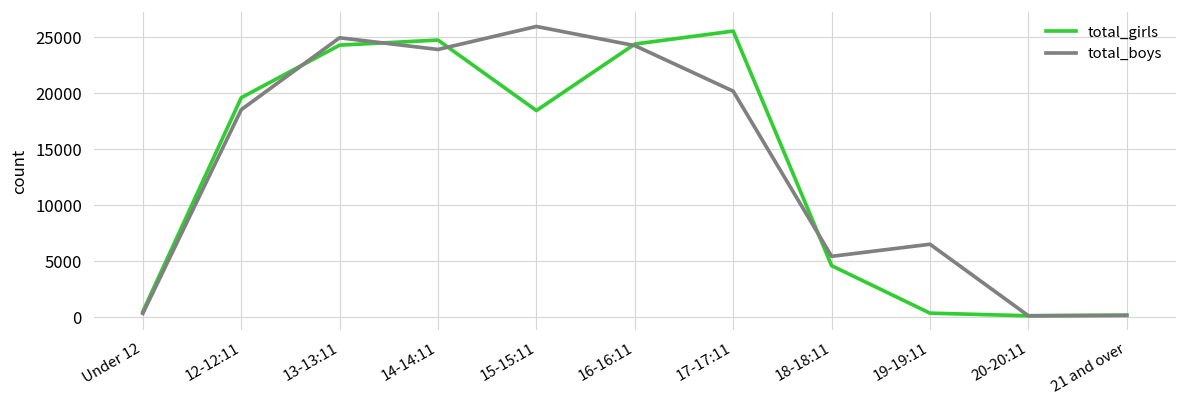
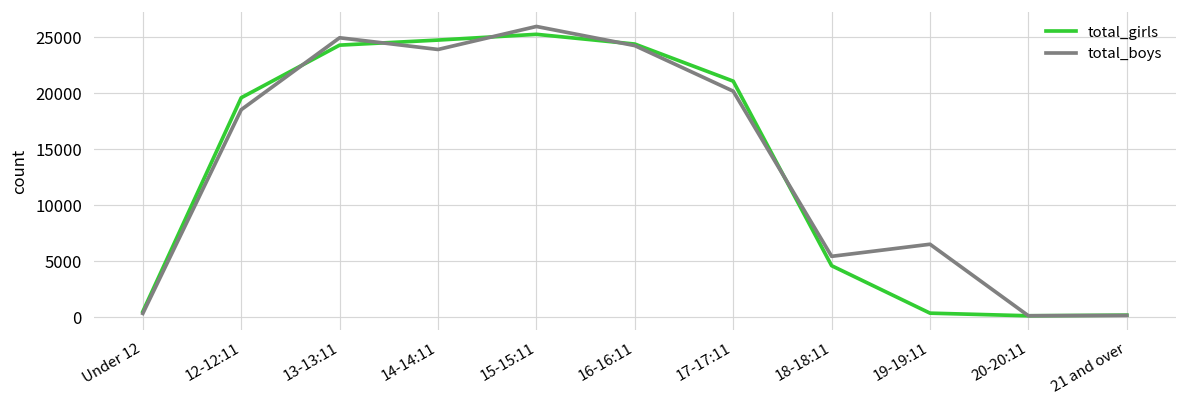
  {
    "total_girls": {
      "12-12:11": 20000,
      "13-13:11": 24000,
      "14-14:11": 25000,
-     "15-15:11": 18000,
-     "17-17:11": 26000,
+     "15-15:11": 25000,
+     "17-17:11": 21000,
      "18-18:11": 5000,
      "19-19:11": 0
    },
    "total_boys": {
      "12-12:11": 19000,
      "13-13:11": 25000,
      "14-14:11": 24000,
      "15-15:11": 26000,
      "17-17:11": 20000,
      "18-18:11": 5000,
      "19-19:11": 7000
    }
  }
